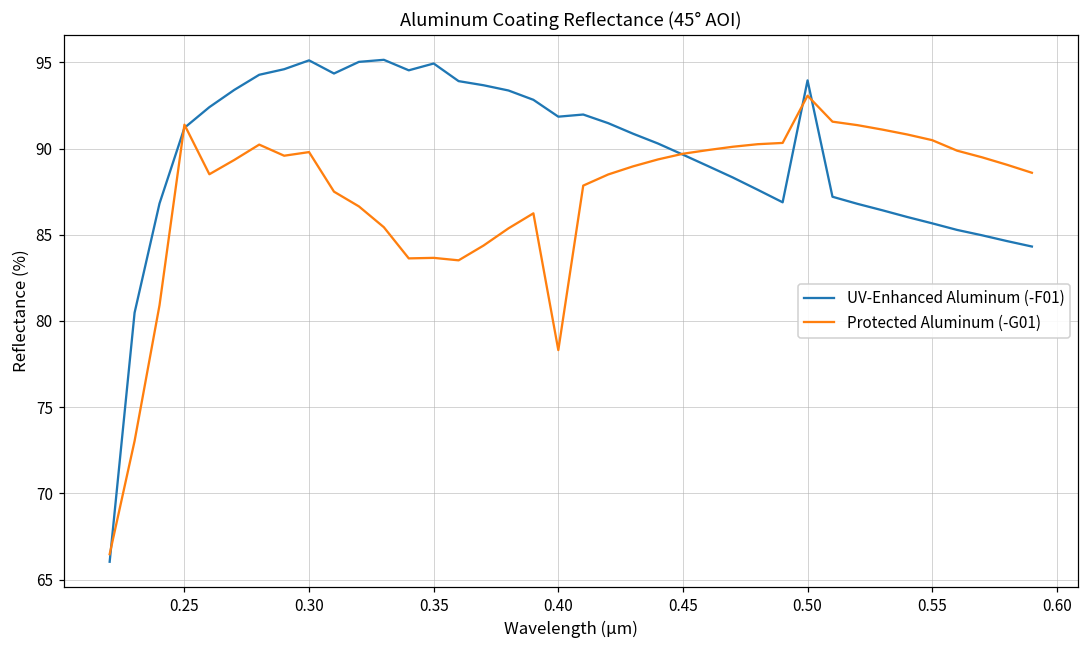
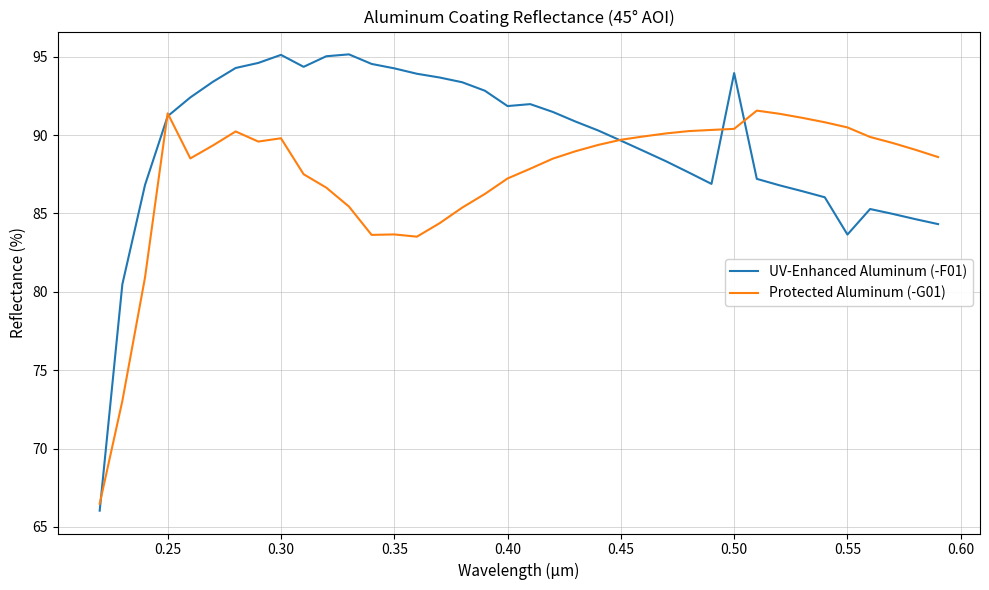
  {
    "UV-Enhanced Aluminum (-F01)": {
      "0.25": 91.2,
      "0.30": 95.1,
-     "0.35": 94.9,
+     "0.35": 94.3,
      "0.40": 91.8,
      "0.50": 94.0,
-     "0.55": 85.7
+     "0.55": 83.7
    },
    "Protected Aluminum (-G01)": {
      "0.25": 91.4,
      "0.30": 89.8,
      "0.35": 83.7,
-     "0.40": 78.3,
-     "0.50": 93.1,
+     "0.40": 87.2,
+     "0.50": 90.4,
      "0.55": 90.5
    }
  }
